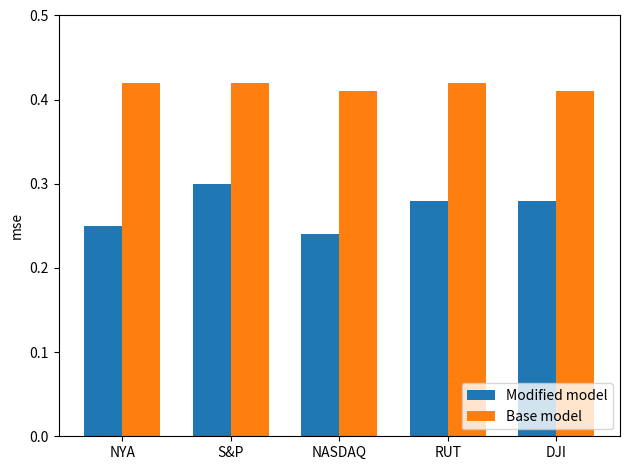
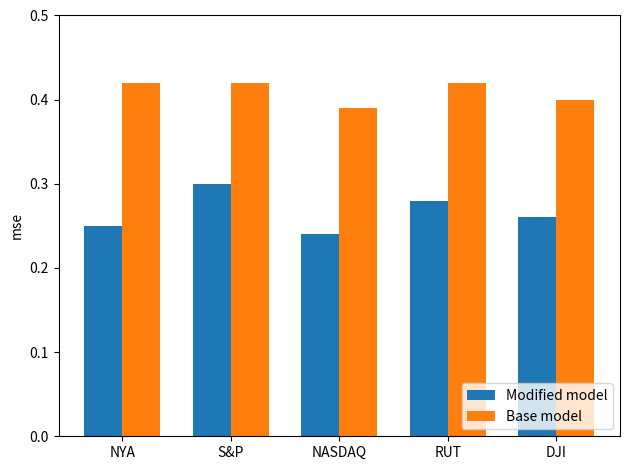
  {
    "Modified model": {
      "NYA": 0.25,
      "S&P": 0.30,
      "NASDAQ": 0.24,
      "RUT": 0.28,
-     "DJI": 0.28
+     "DJI": 0.26
    },
    "Base model": {
      "NYA": 0.42,
      "S&P": 0.42,
-     "NASDAQ": 0.41,
+     "NASDAQ": 0.39,
      "RUT": 0.42,
-     "DJI": 0.41
+     "DJI": 0.40
    }
  }
